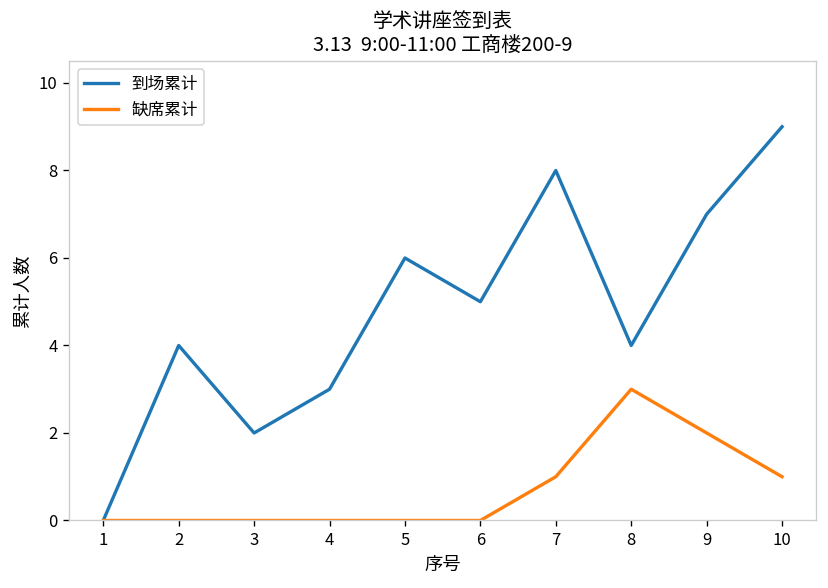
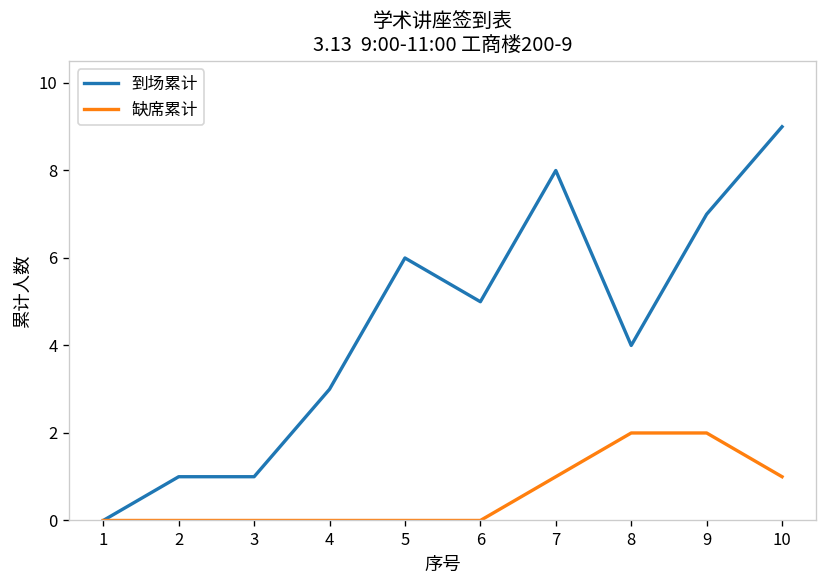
  {
    "到场累计": {
-     "2": 4,
-     "3": 2,
+     "2": 1,
+     "3": 1,
      "4": 3,
      "5": 6,
      "6": 5,
      "7": 8,
      "8": 4,
      "9": 7,
      "10": 9
    },
    "缺席累计": {
      "2": 0,
      "3": 0,
      "4": 0,
      "5": 0,
      "6": 0,
      "7": 1,
-     "8": 3,
+     "8": 2,
      "9": 2,
      "10": 1
    }
  }
